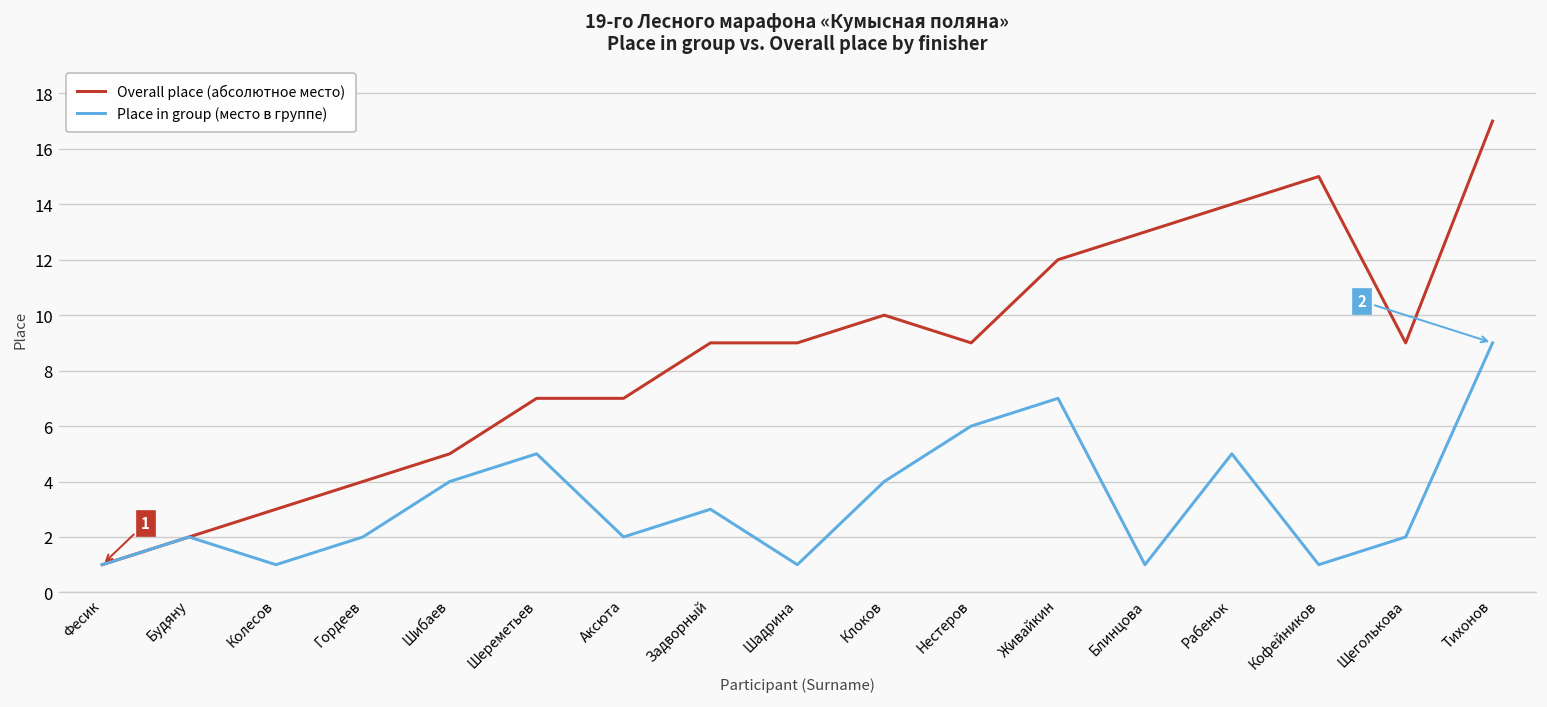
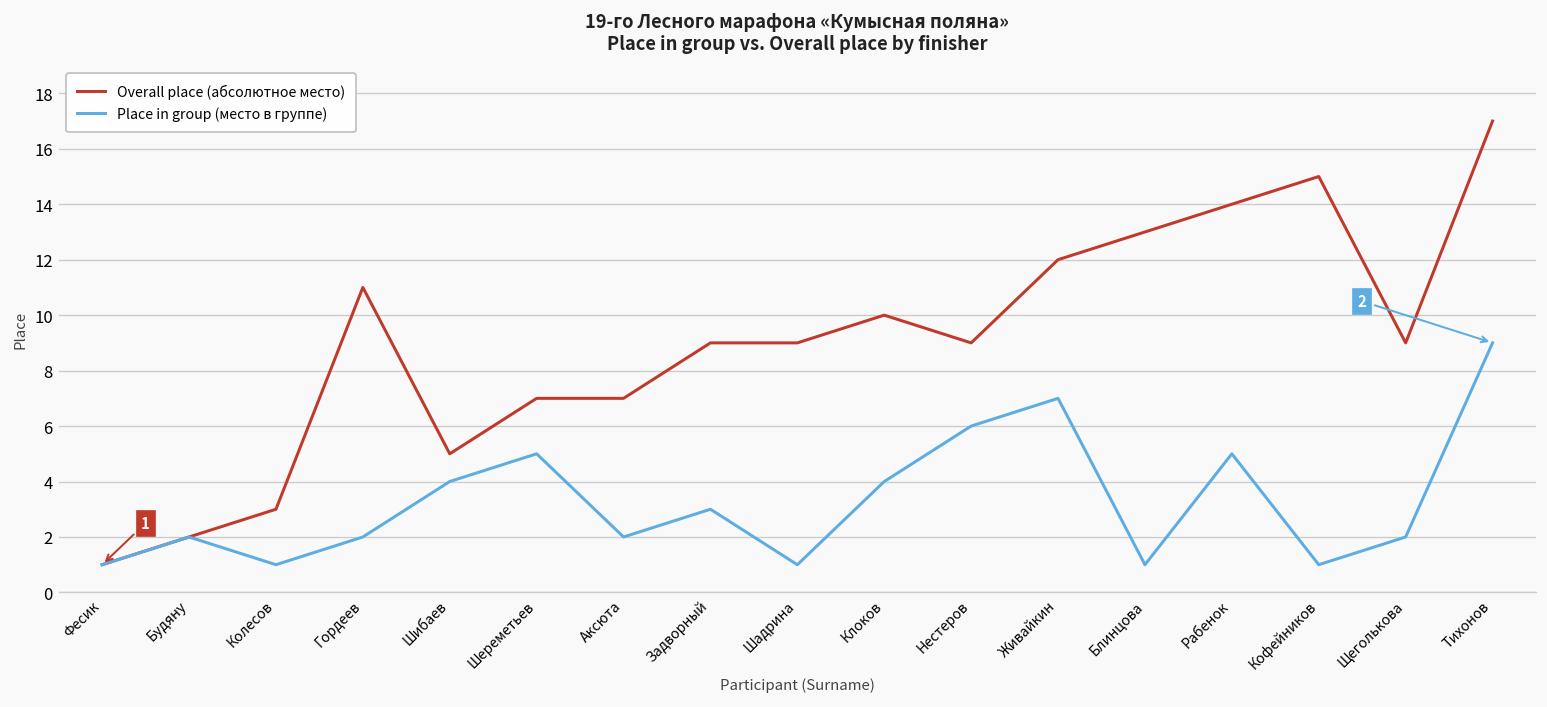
  {
    "Overall place (абсолютное место)": {
      "Колесов": 3,
-     "Гордеев": 4,
+     "Гордеев": 11,
      "Шибаев": 5,
      "Шереметьев": 7,
      "Аксюта": 7,
      "Задворный": 9,
      "Шадрина": 9,
      "Клоков": 10,
      "Нестеров": 9,
      "Живайкин": 12,
      "Блинцова": 13,
      "Рабенок": 14,
      "Кофейников": 15,
      "Щеголькова": 9,
      "Тихонов": 17
    },
    "Place in group (место в группе)": {
      "Колесов": 1,
      "Гордеев": 2,
      "Шибаев": 4,
      "Шереметьев": 5,
      "Аксюта": 2,
      "Задворный": 3,
      "Шадрина": 1,
      "Клоков": 4,
      "Нестеров": 6,
      "Живайкин": 7,
      "Блинцова": 1,
      "Рабенок": 5,
      "Кофейников": 1,
      "Щеголькова": 2,
      "Тихонов": 9
    }
  }
